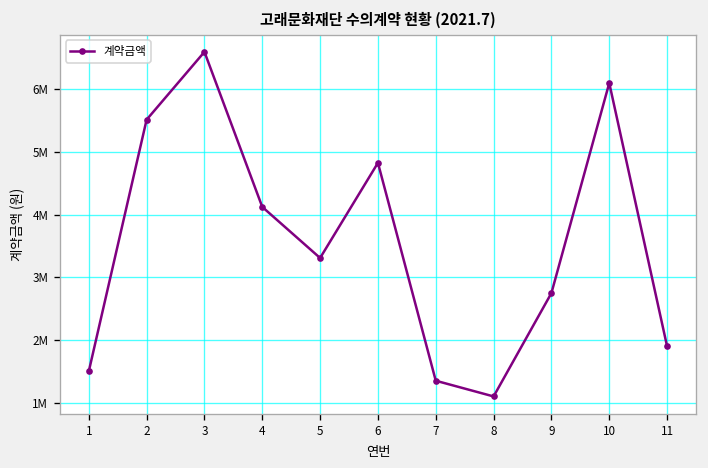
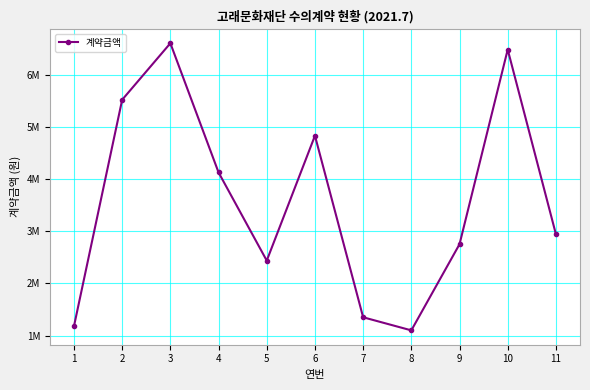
  {
-   "1": 1500000,
+   "1": 1200000,
    "2": 5500000,
    "3": 6600000,
    "4": 4100000,
-   "5": 3300000,
+   "5": 2400000,
    "6": 4800000,
    "7": 1400000,
    "8": 1100000,
    "9": 2800000,
-   "10": 6100000,
-   "11": 1900000
+   "10": 6500000,
+   "11": 2900000
  }
